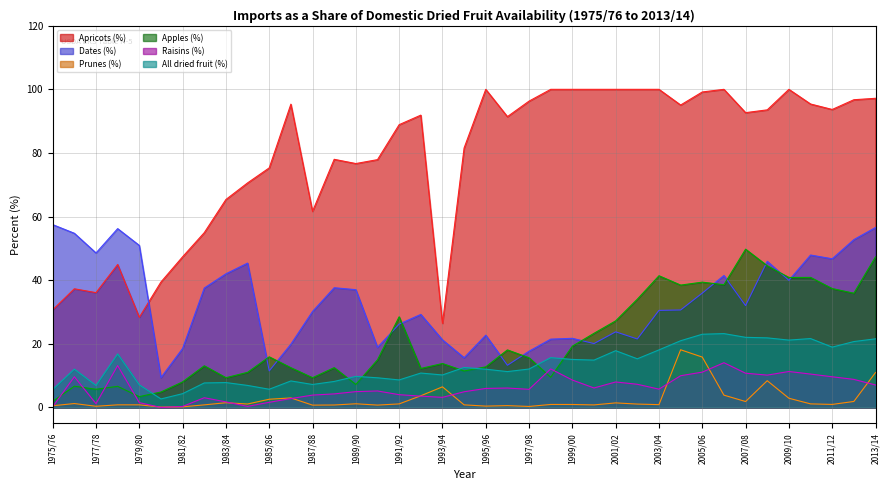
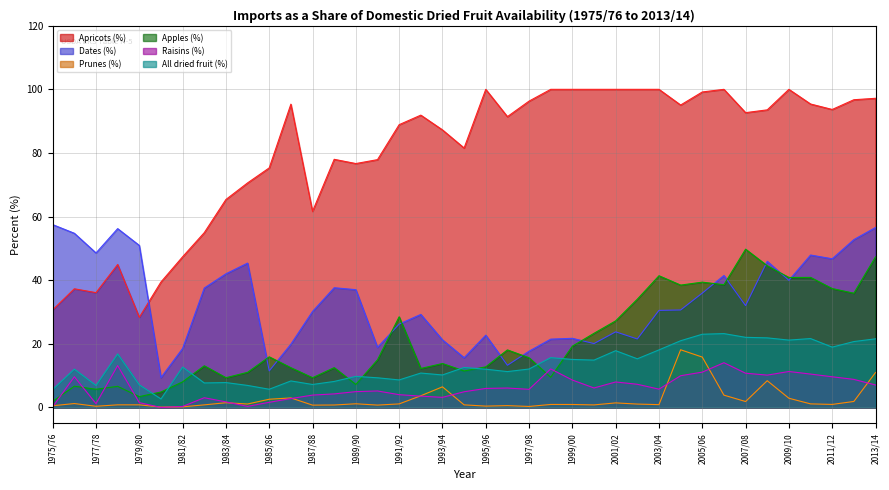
  {
    "Apricots (%)": {
      "1975/76": 31,
      "1977/78": 36,
      "1979/80": 28,
      "1981/82": 47,
      "1983/84": 65,
      "1985/86": 75,
      "1987/88": 62,
      "1989/90": 77,
      "1991/92": 89,
-     "1993/94": 26,
+     "1993/94": 87,
      "1995/96": 100,
      "1997/98": 96,
      "1999/00": 100,
      "2001/02": 100,
      "2003/04": 100,
      "2005/06": 99,
      "2007/08": 93,
      "2009/10": 100,
      "2011/12": 94,
      "2013/14": 97
    },
    "Dates (%)": {
      "1975/76": 57,
      "1977/78": 49,
      "1979/80": 51,
      "1981/82": 19,
      "1983/84": 42,
      "1985/86": 11,
      "1987/88": 30,
      "1989/90": 37,
      "1991/92": 26,
      "1993/94": 21,
      "1995/96": 23,
      "1997/98": 18,
      "1999/00": 22,
      "2001/02": 24,
      "2003/04": 31,
      "2005/06": 36,
      "2007/08": 32,
      "2009/10": 40,
      "2011/12": 47,
      "2013/14": 57
    },
    "Prunes (%)": {
      "1977/78": 0,
      "1985/86": 3,
      "1987/88": 1,
      "1989/90": 1,
      "1991/92": 1,
      "1993/94": 6,
      "1995/96": 0,
      "1997/98": 0,
      "1999/00": 1,
      "2001/02": 1,
      "2003/04": 1,
      "2005/06": 16,
      "2007/08": 2,
      "2009/10": 3,
      "2011/12": 1,
      "2013/14": 11
    },
    "Apples (%)": {
      "1975/76": 2,
      "1977/78": 6,
      "1979/80": 3,
      "1981/82": 8,
      "1983/84": 9,
      "1985/86": 16,
      "1987/88": 9,
      "1989/90": 7,
      "1991/92": 29,
      "1993/94": 14,
      "1997/98": 16,
      "1999/00": 19,
      "2001/02": 27,
      "2003/04": 41,
      "2005/06": 39,
      "2007/08": 50,
      "2009/10": 41,
      "2011/12": 37,
      "2013/14": 47
    },
    "Raisins (%)": {
      "1977/78": 1,
      "1985/86": 2,
      "1987/88": 4,
      "1989/90": 5,
      "1991/92": 4,
      "1993/94": 3,
      "1995/96": 6,
      "1997/98": 6,
      "1999/00": 9,
      "2001/02": 8,
      "2003/04": 6,
      "2005/06": 11,
      "2007/08": 11,
      "2009/10": 11,
      "2011/12": 10,
      "2013/14": 7
    },
    "All dried fruit (%)": {
      "1975/76": 6,
      "1977/78": 7,
      "1979/80": 7,
-     "1981/82": 4,
+     "1981/82": 13,
      "1983/84": 8,
      "1985/86": 6,
      "1987/88": 7,
      "1989/90": 10,
      "1991/92": 9,
      "1993/94": 10,
      "1997/98": 12,
      "1999/00": 15,
      "2001/02": 18,
      "2003/04": 18,
      "2005/06": 23,
      "2007/08": 22,
      "2009/10": 21,
      "2011/12": 19,
      "2013/14": 22
    }
  }
